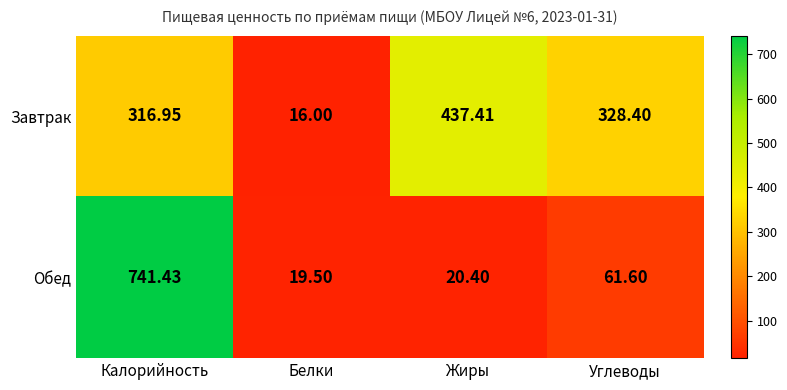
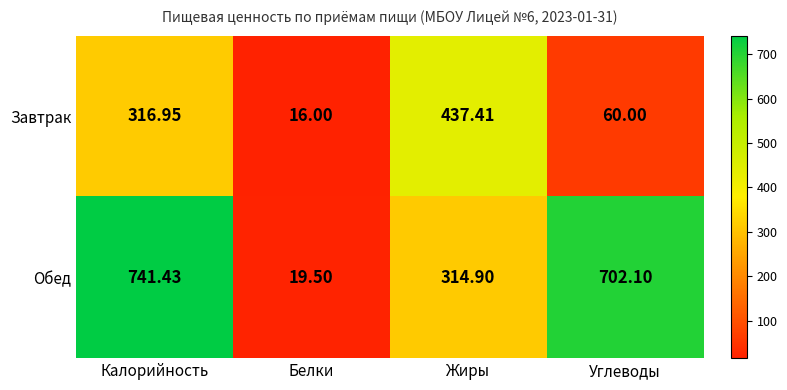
  {
    "Завтрак": {
      "Калорийность": 316.95,
      "Белки": 16.00,
      "Жиры": 437.41,
-     "Углеводы": 328.40
+     "Углеводы": 60.00
    },
    "Обед": {
      "Калорийность": 741.43,
      "Белки": 19.50,
-     "Жиры": 20.40,
-     "Углеводы": 61.60
+     "Жиры": 314.90,
+     "Углеводы": 702.10
    }
  }
